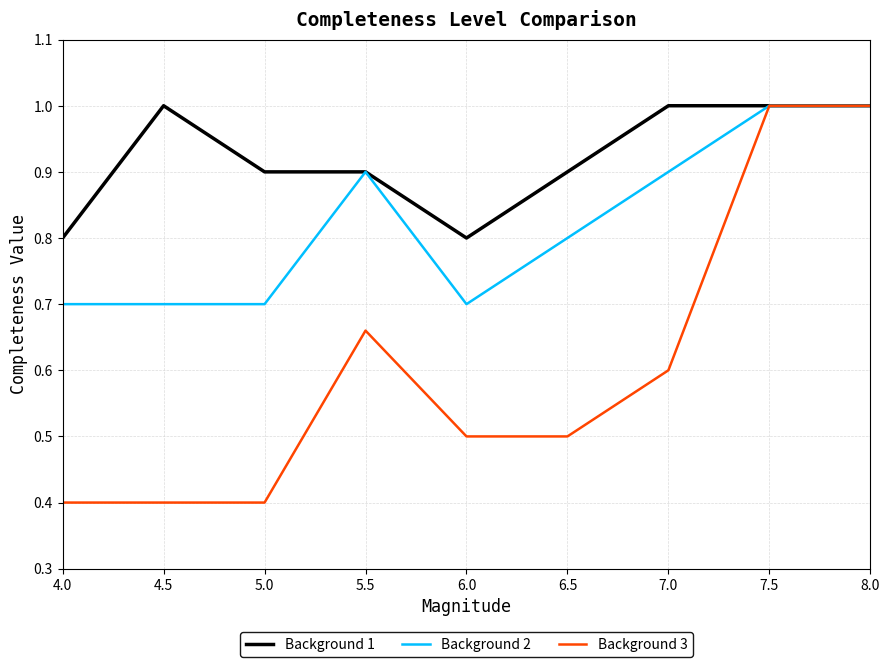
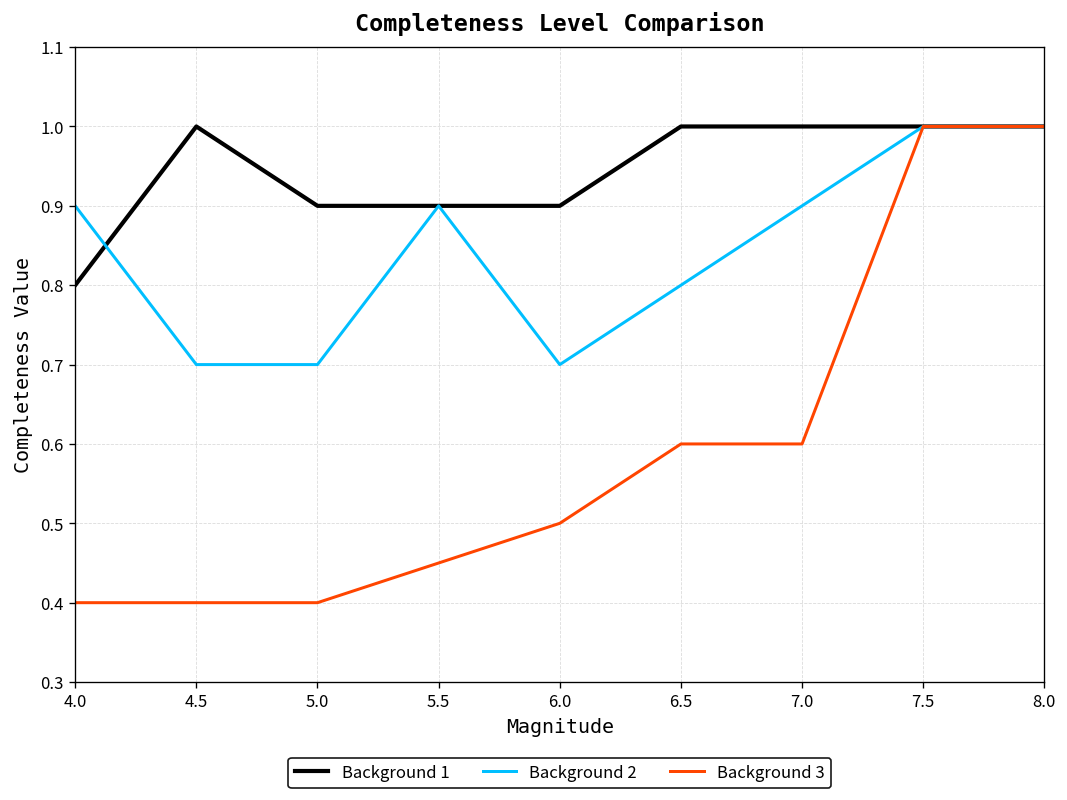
  {
    "Background 1": {
      "4.0": 0.8,
      "4.5": 1.0,
      "5.0": 0.9,
-     "6.0": 0.8,
-     "6.5": 0.9,
+     "6.0": 0.9,
+     "6.5": 1.0,
      "7.0": 1.0
    },
    "Background 2": {
-     "4.0": 0.7,
+     "4.0": 0.9,
      "4.5": 0.7,
      "5.0": 0.7,
      "6.0": 0.7,
      "6.5": 0.8,
      "7.0": 0.9
    },
    "Background 3": {
      "4.0": 0.40,
      "4.5": 0.40,
      "5.0": 0.40,
-     "5.5": 0.66,
+     "5.5": 0.45,
      "6.0": 0.50,
-     "6.5": 0.5,
+     "6.5": 0.6,
      "7.0": 0.60
    }
  }
